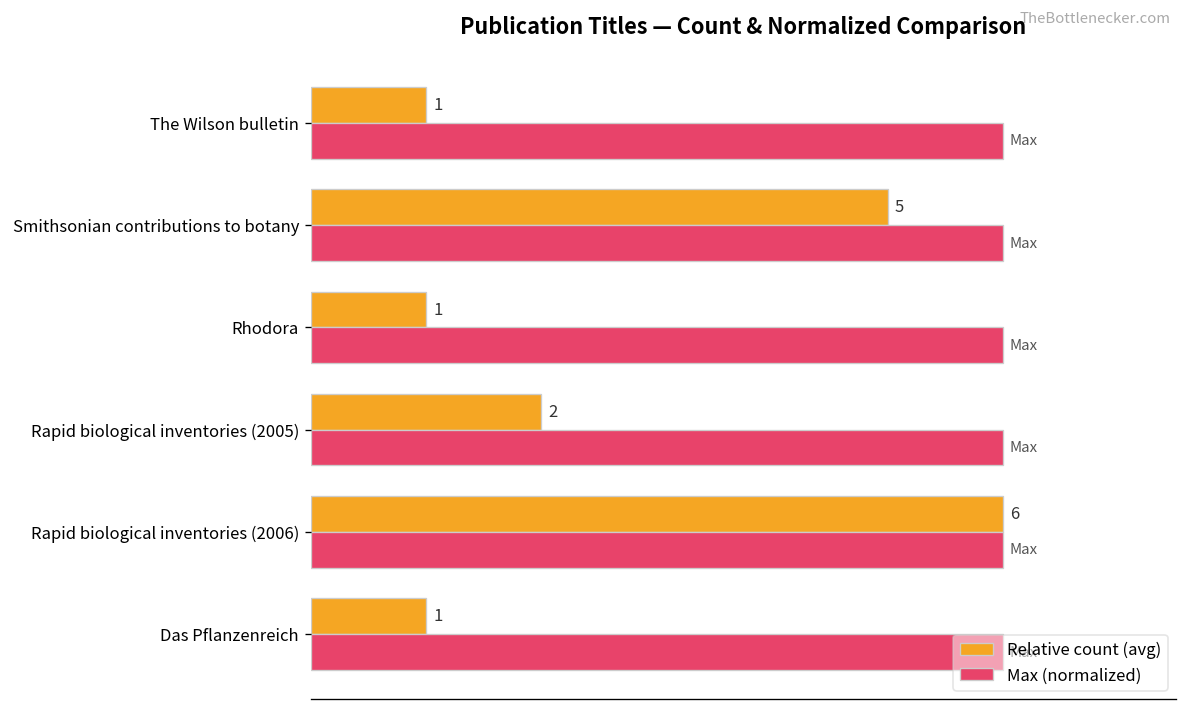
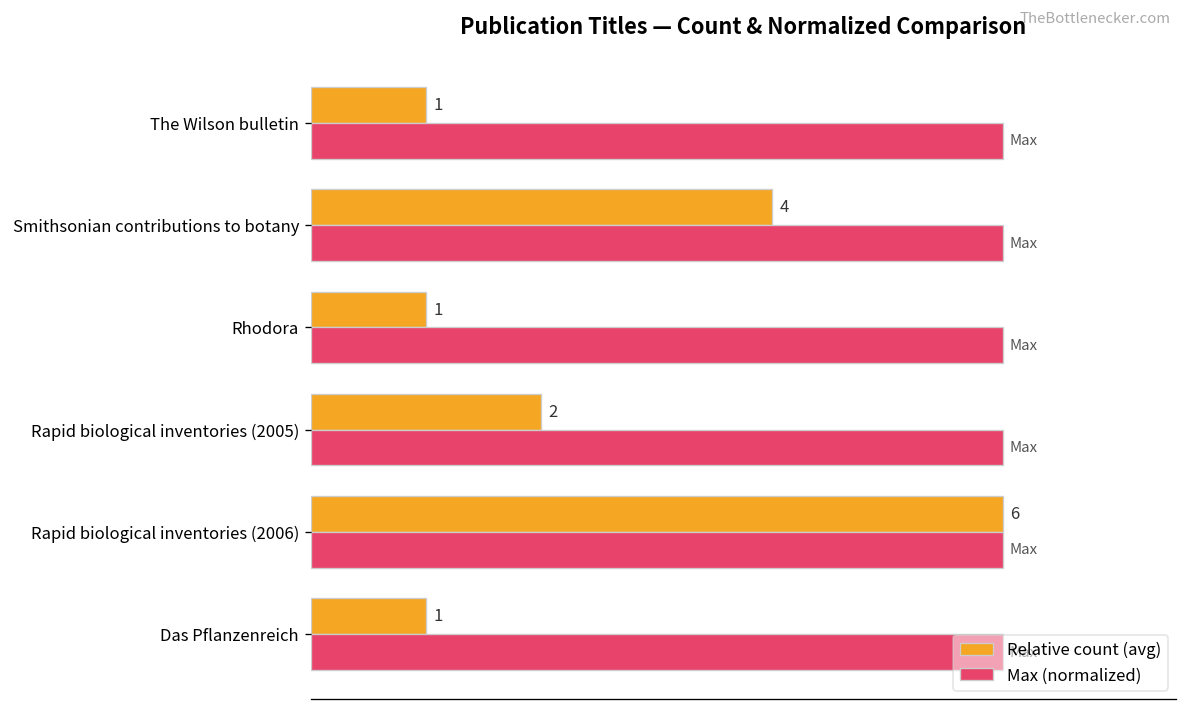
  {
    "Relative count (avg)": {
-     "Smithsonian contributions to botany": 5
+     "Smithsonian contributions to botany": 4
    }
  }
